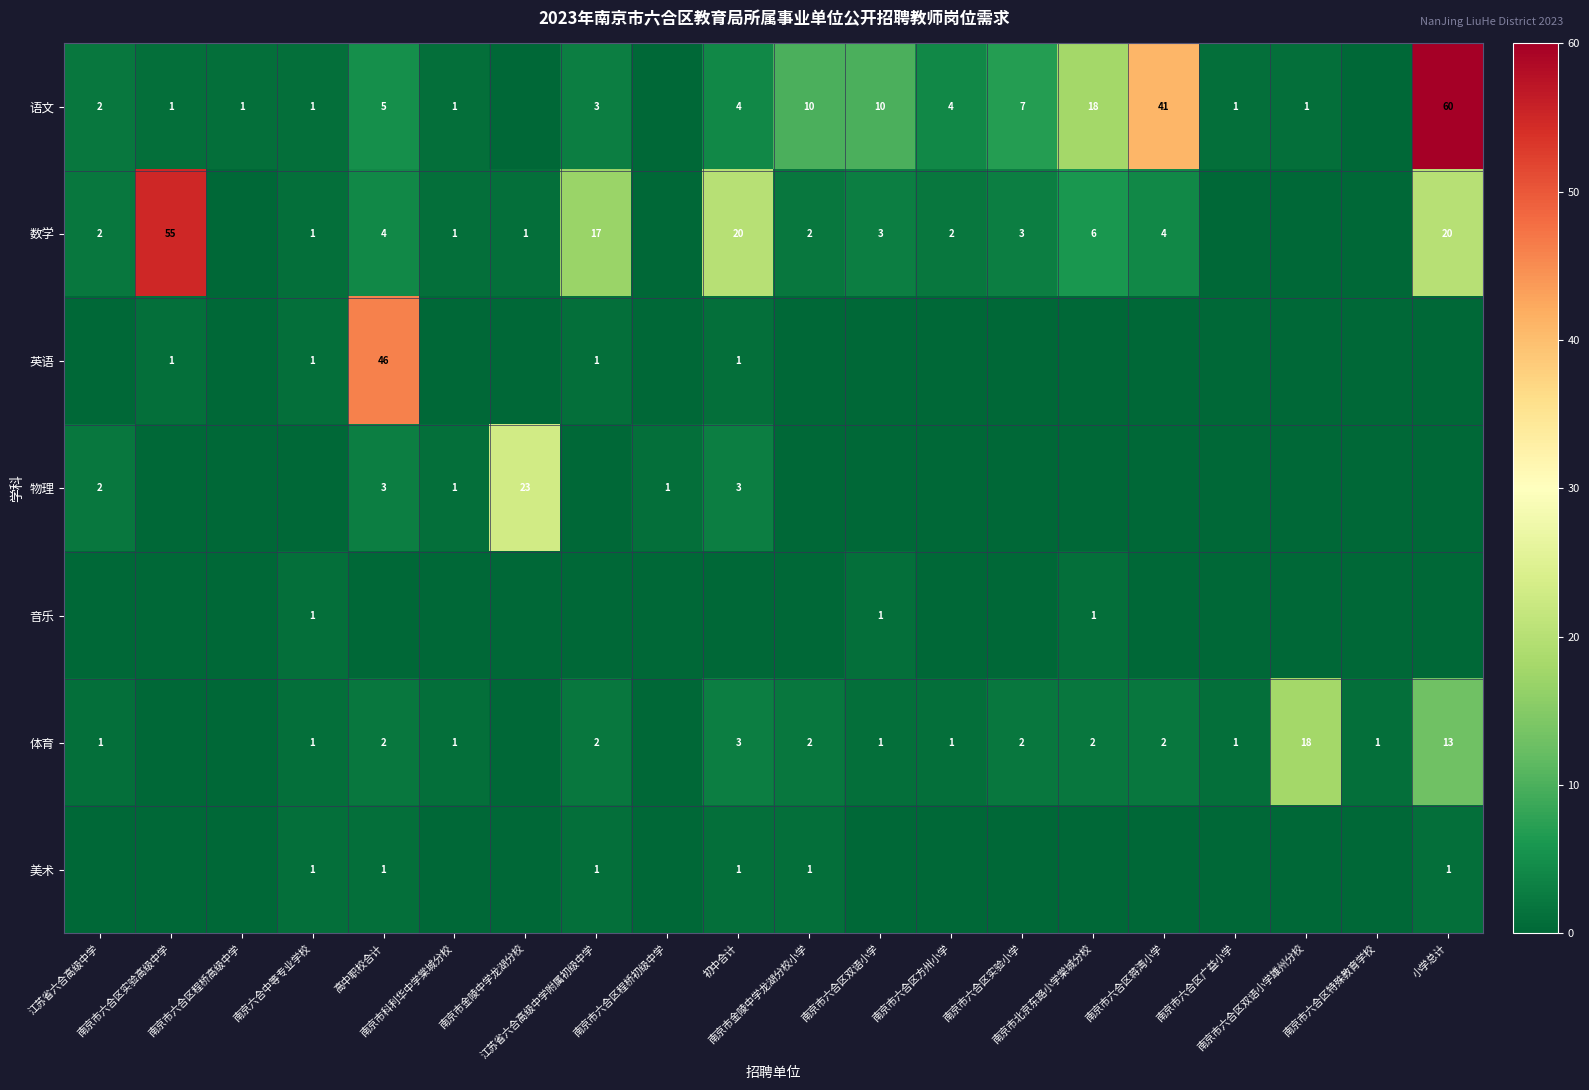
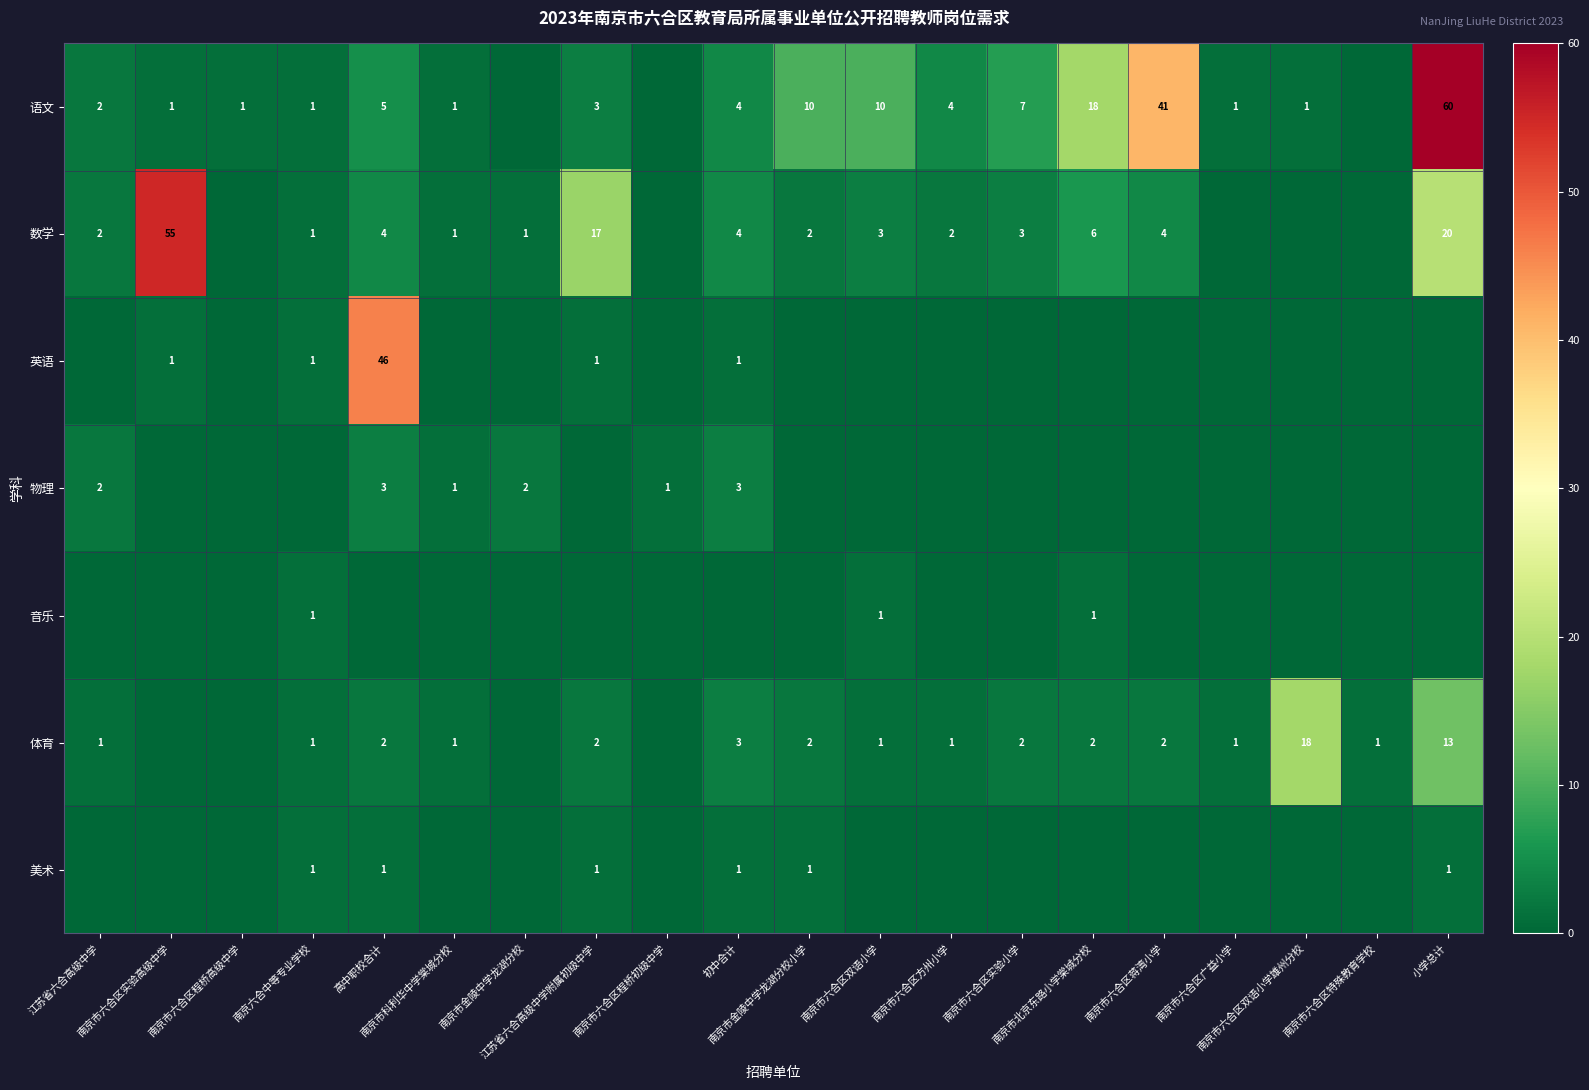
  {
    "语文": {
      "江苏省六合高级中学": 2,
      "南京市六合区实验高级中学": 1,
      "南京市六合区程桥高级中学": 1,
      "南京六合中等专业学校": 1,
      "高中职校合计": 5,
      "南京市科利华中学棠城分校": 1,
      "江苏省六合高级中学附属初级中学": 3,
      "初中合计": 4,
      "南京市金陵中学龙湖分校小学": 10,
      "南京市六合区双语小学": 10,
      "南京市六合区方州小学": 4,
      "南京市六合区实验小学": 7,
      "南京市北京东路小学棠城分校": 18,
      "南京市六合区蒋湾小学": 41,
      "南京市六合区广益小学": 1,
      "南京市六合区双语小学雄州分校": 1,
      "小学总计": 60
    },
    "数学": {
      "江苏省六合高级中学": 2,
      "南京市六合区实验高级中学": 55,
      "南京六合中等专业学校": 1,
      "高中职校合计": 4,
      "南京市科利华中学棠城分校": 1,
      "南京市金陵中学龙湖分校": 1,
      "江苏省六合高级中学附属初级中学": 17,
-     "初中合计": 20,
+     "初中合计": 4,
      "南京市金陵中学龙湖分校小学": 2,
      "南京市六合区双语小学": 3,
      "南京市六合区方州小学": 2,
      "南京市六合区实验小学": 3,
      "南京市北京东路小学棠城分校": 6,
      "南京市六合区蒋湾小学": 4,
      "小学总计": 20
    },
    "英语": {
      "南京市六合区实验高级中学": 1,
      "南京六合中等专业学校": 1,
      "高中职校合计": 46,
      "江苏省六合高级中学附属初级中学": 1,
      "初中合计": 1
    },
    "物理": {
      "江苏省六合高级中学": 2,
      "高中职校合计": 3,
      "南京市科利华中学棠城分校": 1,
-     "南京市金陵中学龙湖分校": 23,
+     "南京市金陵中学龙湖分校": 2,
      "南京市六合区程桥初级中学": 1,
      "初中合计": 3
    },
    "音乐": {
      "南京六合中等专业学校": 1,
      "南京市六合区双语小学": 1,
      "南京市北京东路小学棠城分校": 1
    },
    "体育": {
      "江苏省六合高级中学": 1,
      "南京六合中等专业学校": 1,
      "高中职校合计": 2,
      "南京市科利华中学棠城分校": 1,
      "江苏省六合高级中学附属初级中学": 2,
      "初中合计": 3,
      "南京市金陵中学龙湖分校小学": 2,
      "南京市六合区双语小学": 1,
      "南京市六合区方州小学": 1,
      "南京市六合区实验小学": 2,
      "南京市北京东路小学棠城分校": 2,
      "南京市六合区蒋湾小学": 2,
      "南京市六合区广益小学": 1,
      "南京市六合区双语小学雄州分校": 18,
      "南京市六合区特殊教育学校": 1,
      "小学总计": 13
    },
    "美术": {
      "南京六合中等专业学校": 1,
      "高中职校合计": 1,
      "江苏省六合高级中学附属初级中学": 1,
      "初中合计": 1,
      "南京市金陵中学龙湖分校小学": 1,
      "小学总计": 1
    }
  }
